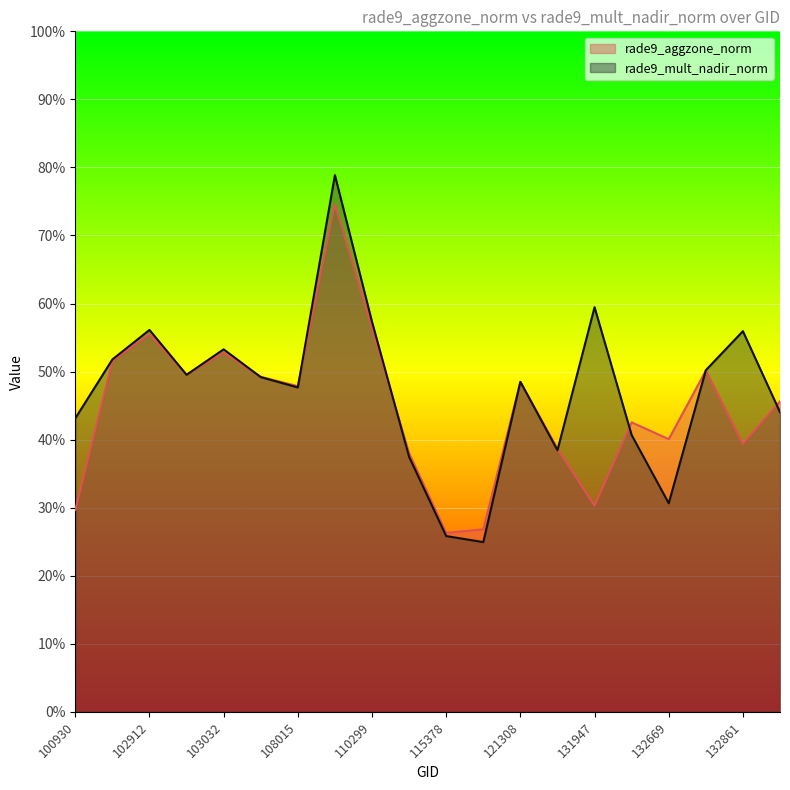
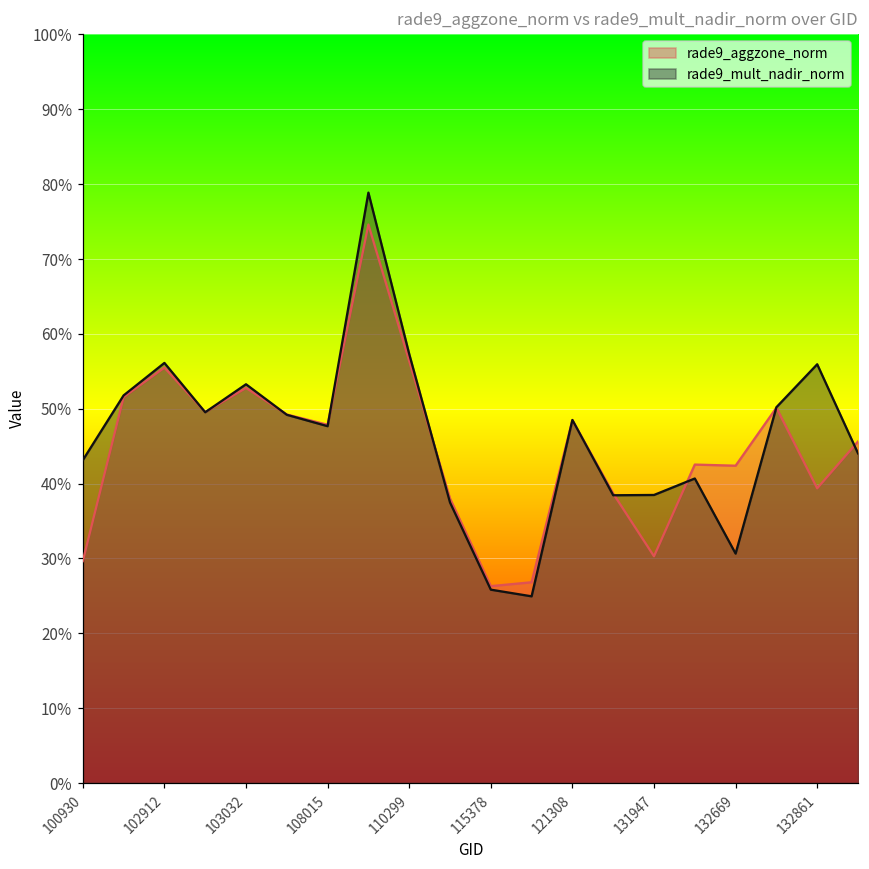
  {
    "rade9_aggzone_norm": {
      "100930": "30%",
      "102912": "55%",
      "103032": "53%",
      "110299": "56%",
      "115378": "26%",
      "131947": "30%",
-     "132669": "40%",
+     "132669": "42%",
      "132861": "39%"
    },
    "rade9_mult_nadir_norm": {
      "100930": "43%",
      "102912": "56%",
      "103032": "53%",
      "110299": "57%",
      "115378": "26%",
-     "131947": "59%",
+     "131947": "38%",
      "132669": "31%",
      "132861": "56%"
    }
  }
